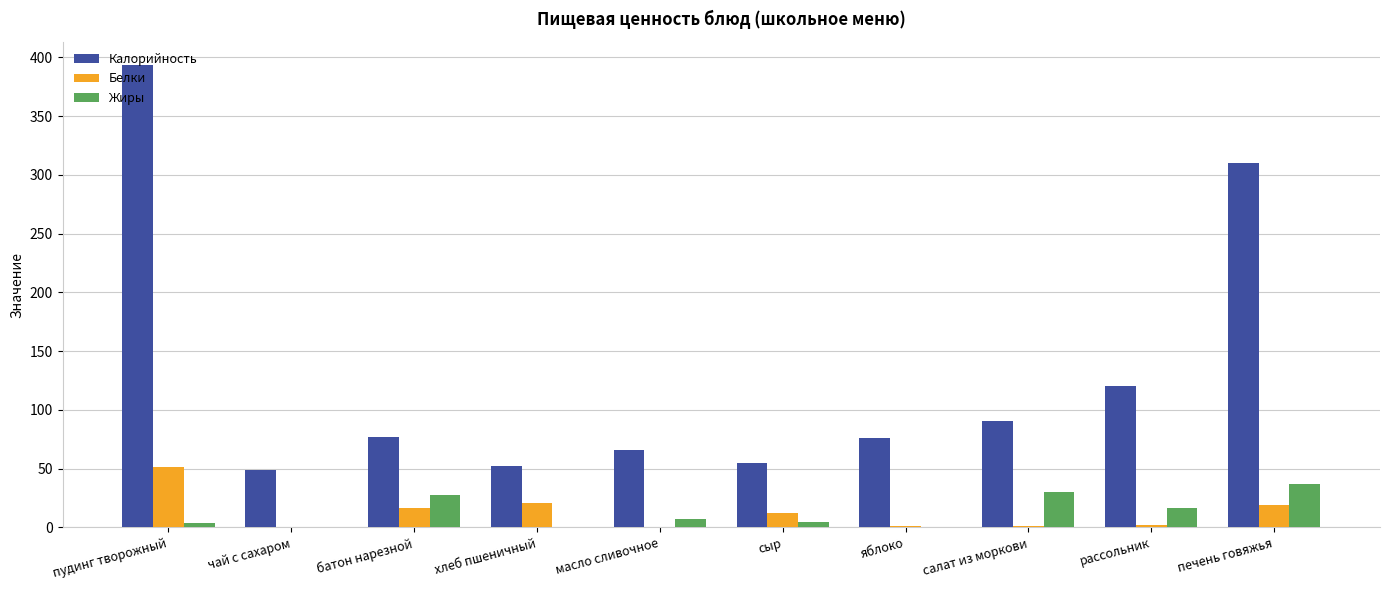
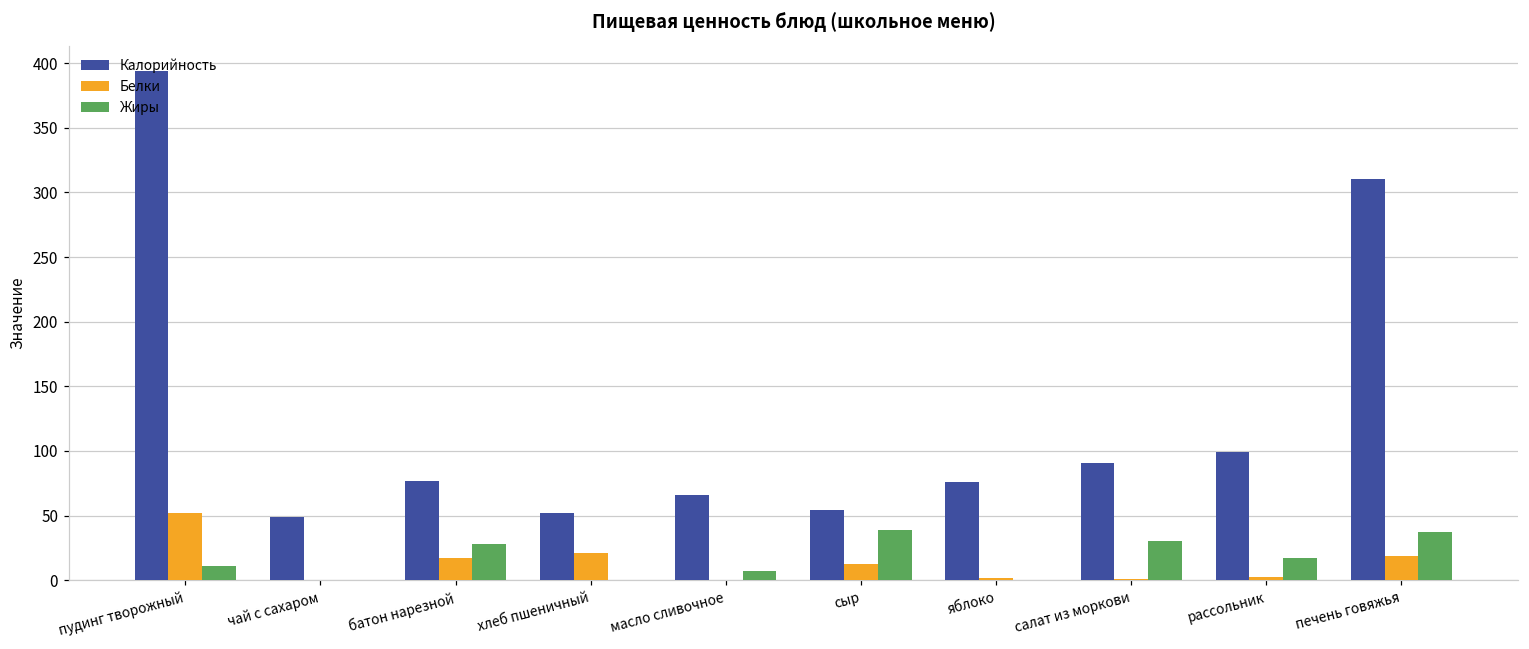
  {
    "Калорийность": {
      "пудинг творожный": 394,
      "чай с сахаром": 49,
      "батон нарезной": 77,
      "хлеб пшеничный": 52,
      "масло сливочное": 66,
      "сыр": 55,
      "яблоко": 76,
      "салат из моркови": 91,
-     "рассольник": 120,
+     "рассольник": 99,
      "печень говяжья": 310
    },
    "Белки": {
      "пудинг творожный": 52,
      "батон нарезной": 17,
      "хлеб пшеничный": 21,
      "сыр": 12,
      "рассольник": 2,
      "печень говяжья": 19
    },
    "Жиры": {
-     "пудинг творожный": 4,
+     "пудинг творожный": 11,
      "чай с сахаром": 0,
      "батон нарезной": 28,
      "хлеб пшеничный": 0,
      "масло сливочное": 7,
-     "сыр": 4,
+     "сыр": 39,
      "салат из моркови": 30,
      "рассольник": 17,
      "печень говяжья": 37
    }
  }
